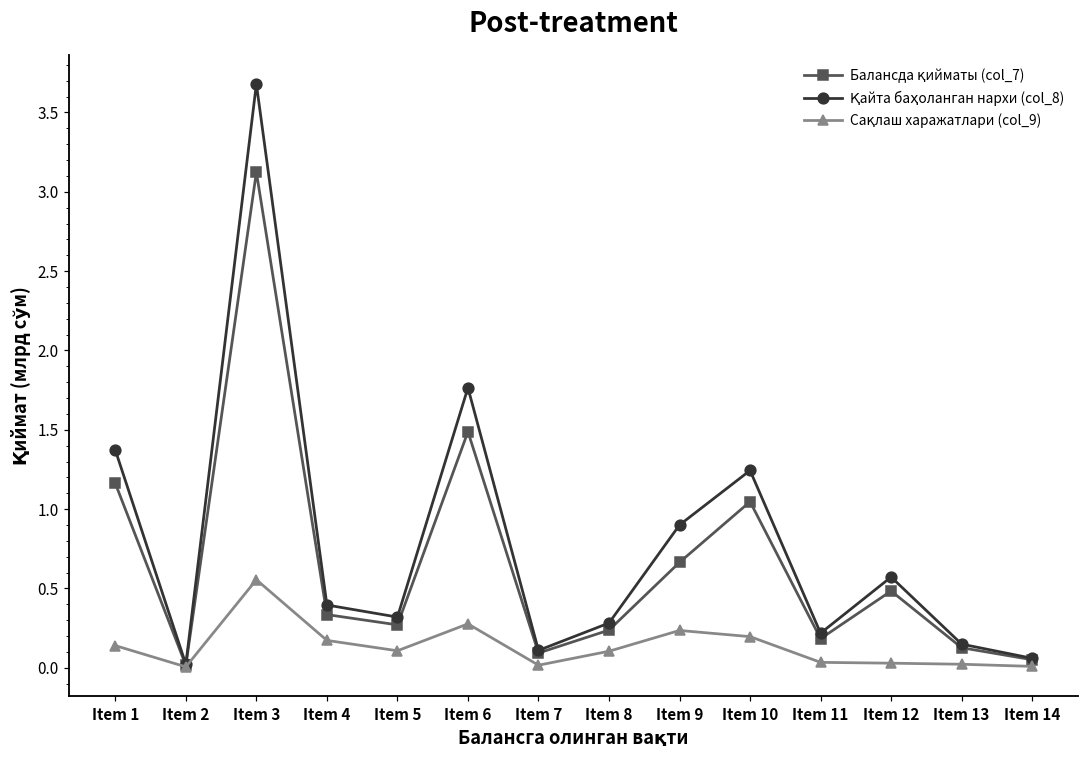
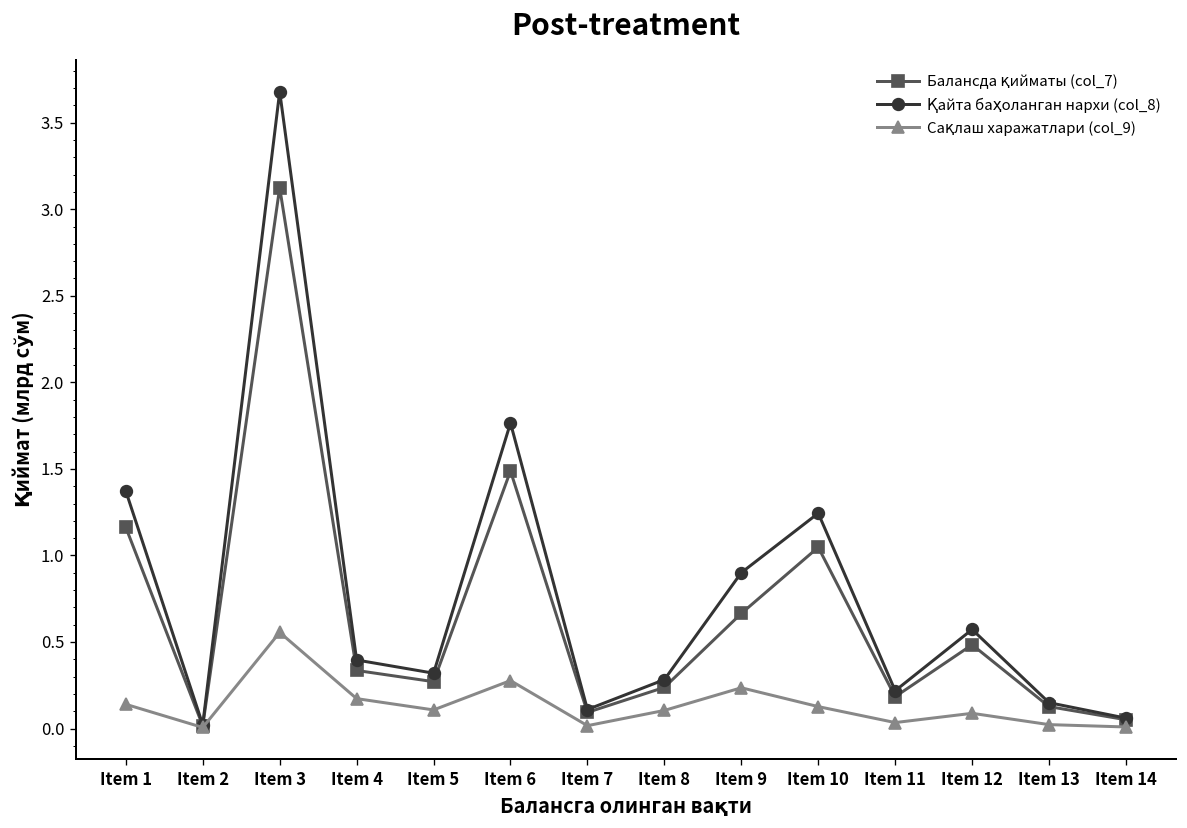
  {
    "Сақлаш харажатлари (col_9)": {
      "Item 1": 0.14,
      "Item 3": 0.56,
      "Item 4": 0.17,
      "Item 5": 0.11,
      "Item 6": 0.28,
      "Item 7": 0.02,
      "Item 8": 0.10,
      "Item 9": 0.24,
-     "Item 10": 0.20,
+     "Item 10": 0.13,
      "Item 11": 0.03,
-     "Item 12": 0.03,
+     "Item 12": 0.09,
      "Item 13": 0.02,
      "Item 14": 0.01
    }
  }
